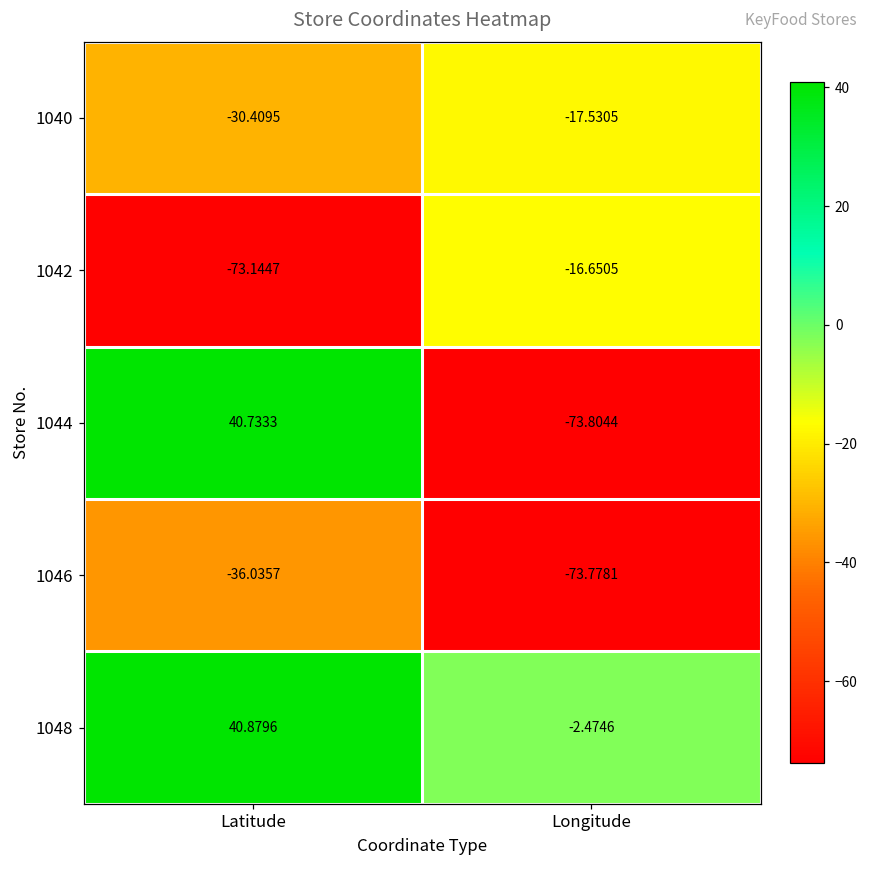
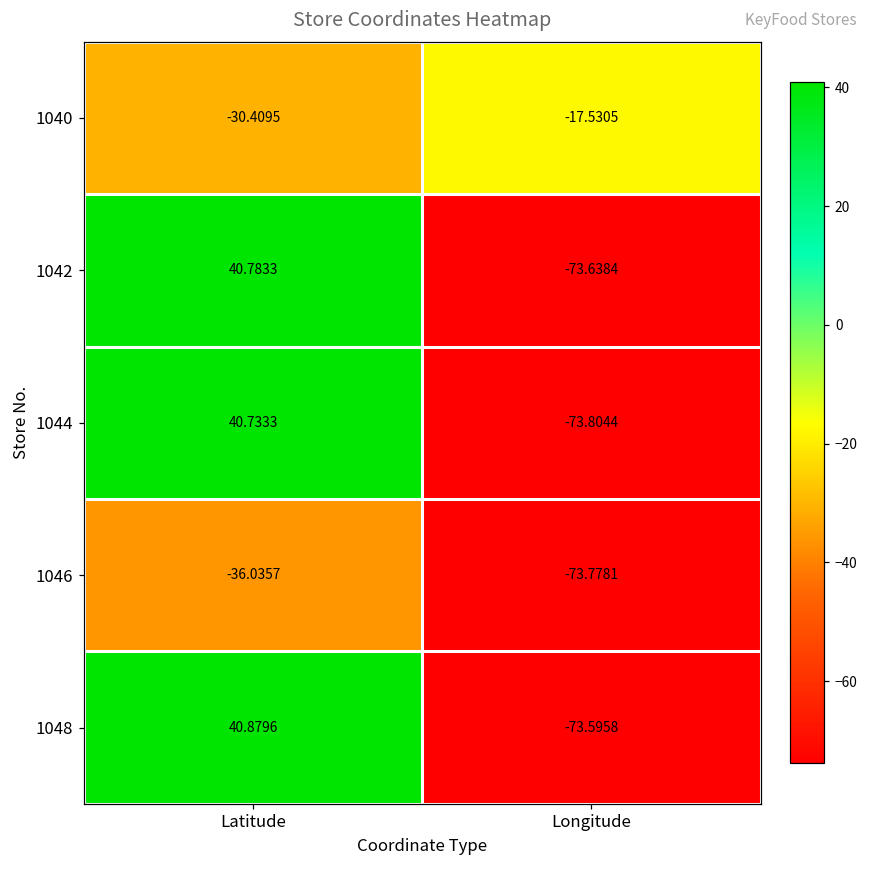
  {
    "1040": {
      "Latitude": -30.4095,
      "Longitude": -17.5305
    },
    "1042": {
-     "Latitude": -73.1447,
-     "Longitude": -16.6505
+     "Latitude": 40.7833,
+     "Longitude": -73.6384
    },
    "1044": {
      "Latitude": 40.7333,
      "Longitude": -73.8044
    },
    "1046": {
      "Latitude": -36.0357,
      "Longitude": -73.7781
    },
    "1048": {
      "Latitude": 40.8796,
-     "Longitude": -2.4746
+     "Longitude": -73.5958
    }
  }
